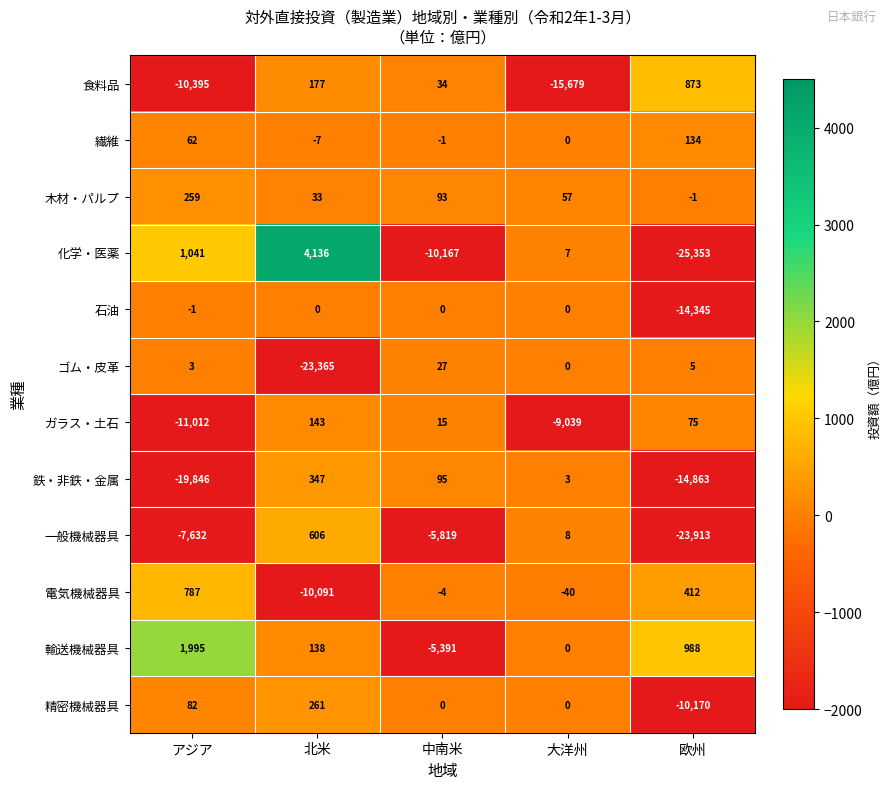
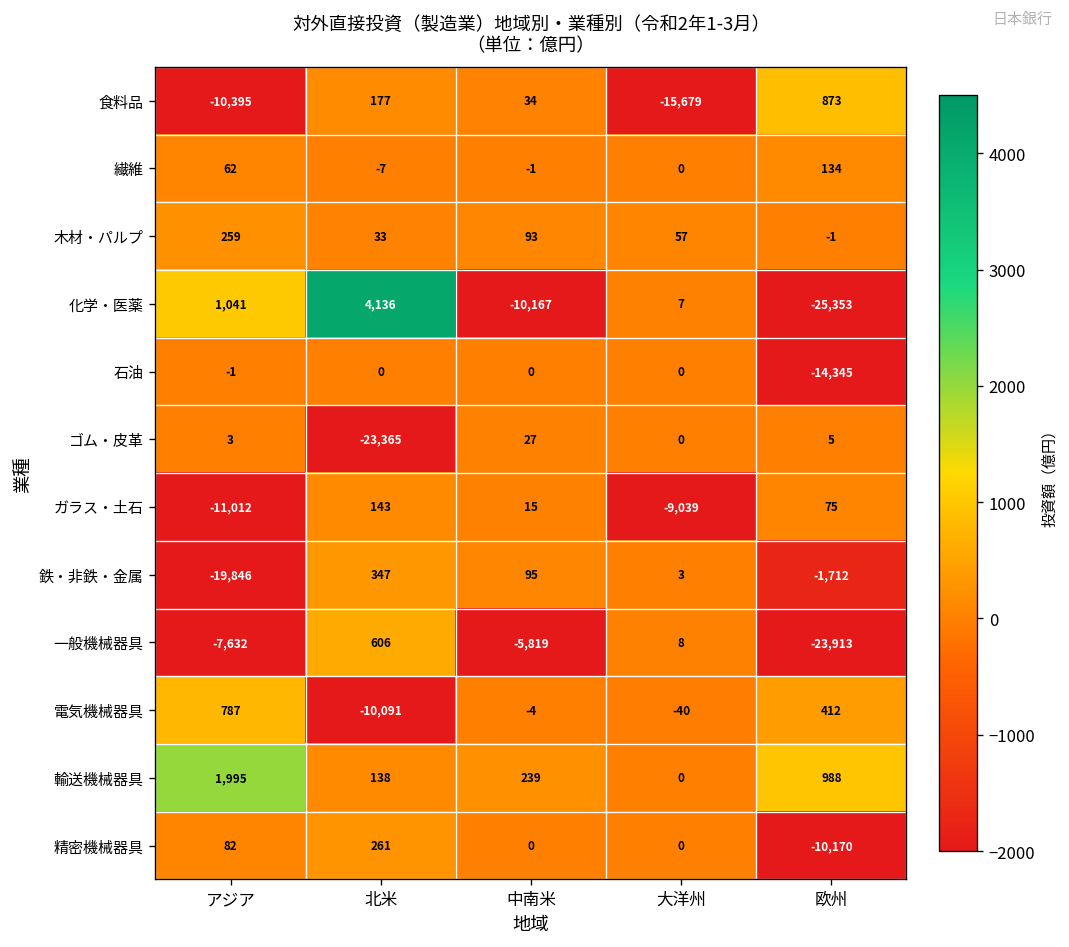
  {
    "食料品": {
      "アジア": "-10,395",
      "北米": "177",
      "中南米": "34",
      "大洋州": "-15,679",
      "欧州": "873"
    },
    "繊維": {
      "アジア": "62",
      "北米": "-7",
      "中南米": "-1",
      "大洋州": "0",
      "欧州": "134"
    },
    "木材・パルプ": {
      "アジア": "259",
      "北米": "33",
      "中南米": "93",
      "大洋州": "57",
      "欧州": "-1"
    },
    "化学・医薬": {
      "アジア": "1,041",
      "北米": "4,136",
      "中南米": "-10,167",
      "大洋州": "7",
      "欧州": "-25,353"
    },
    "石油": {
      "アジア": "-1",
      "北米": "0",
      "中南米": "0",
      "大洋州": "0",
      "欧州": "-14,345"
    },
    "ゴム・皮革": {
      "アジア": "3",
      "北米": "-23,365",
      "中南米": "27",
      "大洋州": "0",
      "欧州": "5"
    },
    "ガラス・土石": {
      "アジア": "-11,012",
      "北米": "143",
      "中南米": "15",
      "大洋州": "-9,039",
      "欧州": "75"
    },
    "鉄・非鉄・金属": {
      "アジア": "-19,846",
      "北米": "347",
      "中南米": "95",
      "大洋州": "3",
-     "欧州": "-14,863"
+     "欧州": "-1,712"
    },
    "一般機械器具": {
      "アジア": "-7,632",
      "北米": "606",
      "中南米": "-5,819",
      "大洋州": "8",
      "欧州": "-23,913"
    },
    "電気機械器具": {
      "アジア": "787",
      "北米": "-10,091",
      "中南米": "-4",
      "大洋州": "-40",
      "欧州": "412"
    },
    "輸送機械器具": {
      "アジア": "1,995",
      "北米": "138",
-     "中南米": "-5,391",
+     "中南米": "239",
      "大洋州": "0",
      "欧州": "988"
    },
    "精密機械器具": {
      "アジア": "82",
      "北米": "261",
      "中南米": "0",
      "大洋州": "0",
      "欧州": "-10,170"
    }
  }
